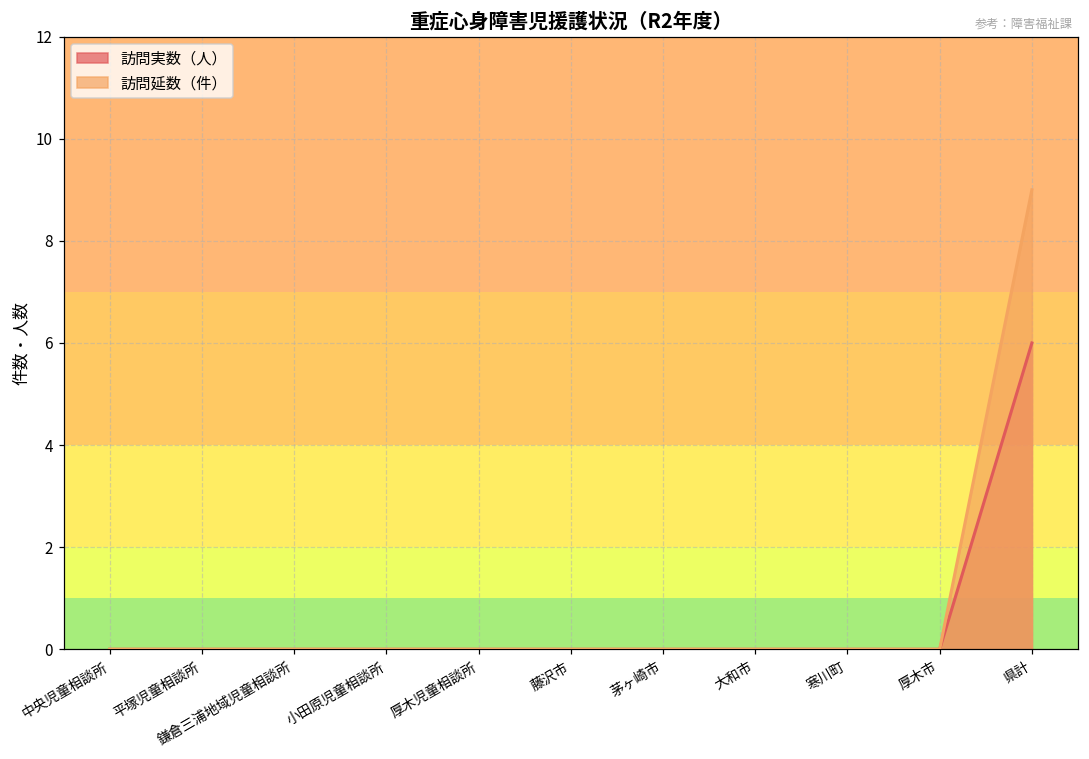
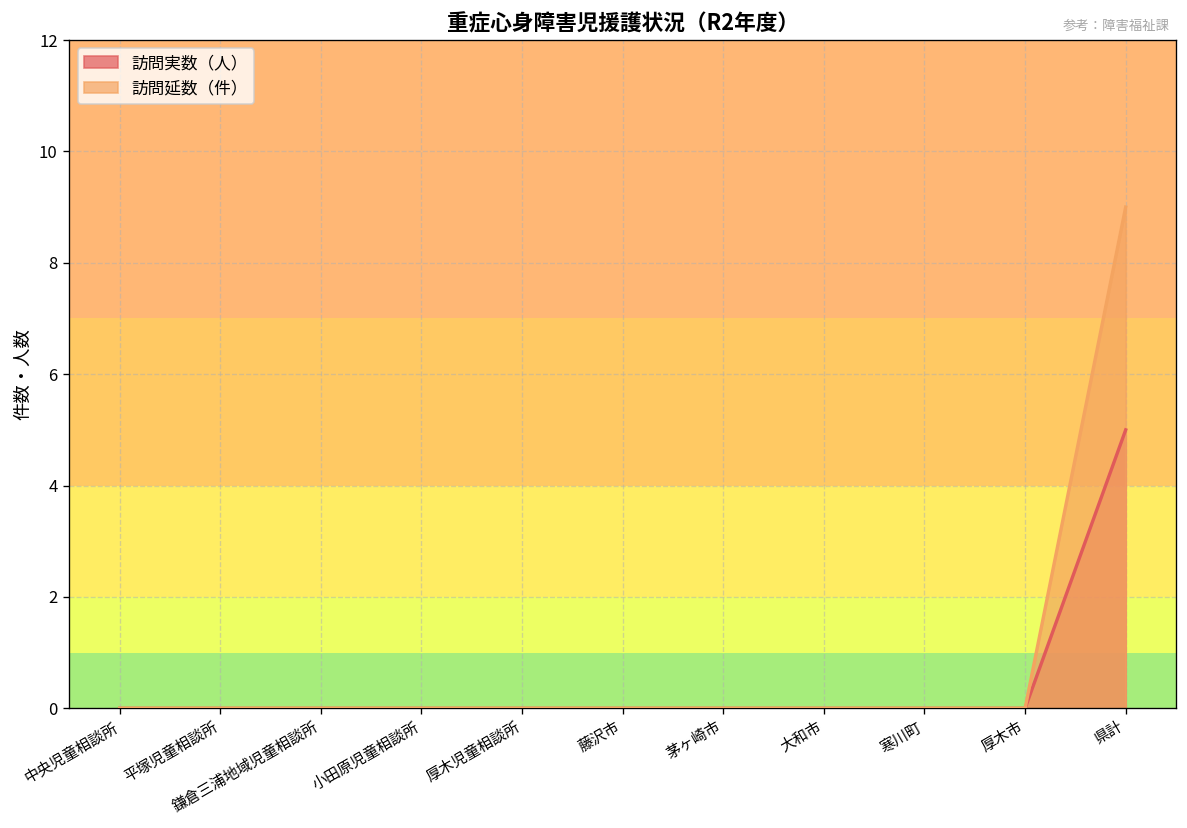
  {
    "訪問実数（人）": {
-     "県計": 6
+     "県計": 5
    },
    "訪問延数（件）": {
      "県計": 9
    }
  }
